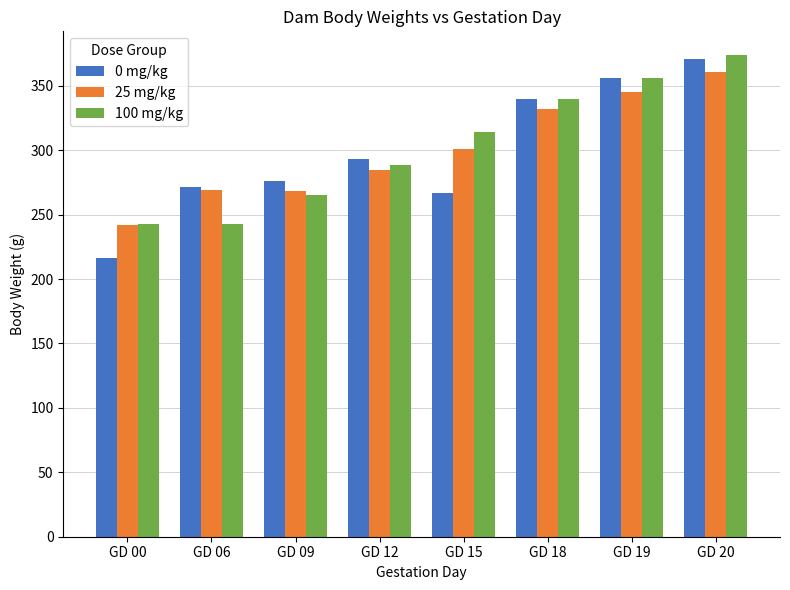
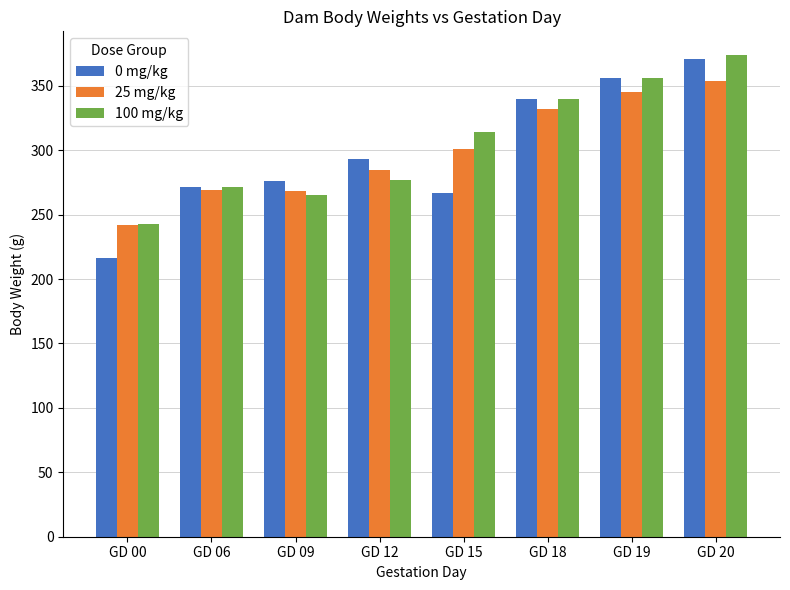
  {
    "0 mg/kg": {
      "GD 00": 216,
      "GD 06": 272,
      "GD 09": 276,
      "GD 12": 293,
      "GD 15": 267,
      "GD 18": 340,
      "GD 19": 356,
      "GD 20": 371
    },
    "25 mg/kg": {
      "GD 00": 242,
      "GD 06": 269,
      "GD 09": 269,
      "GD 12": 285,
      "GD 15": 301,
      "GD 18": 332,
      "GD 19": 345,
-     "GD 20": 361
+     "GD 20": 354
    },
    "100 mg/kg": {
      "GD 00": 242,
-     "GD 06": 243,
+     "GD 06": 272,
      "GD 09": 266,
-     "GD 12": 288,
+     "GD 12": 277,
      "GD 15": 314,
      "GD 18": 340,
      "GD 19": 356,
      "GD 20": 374
    }
  }
